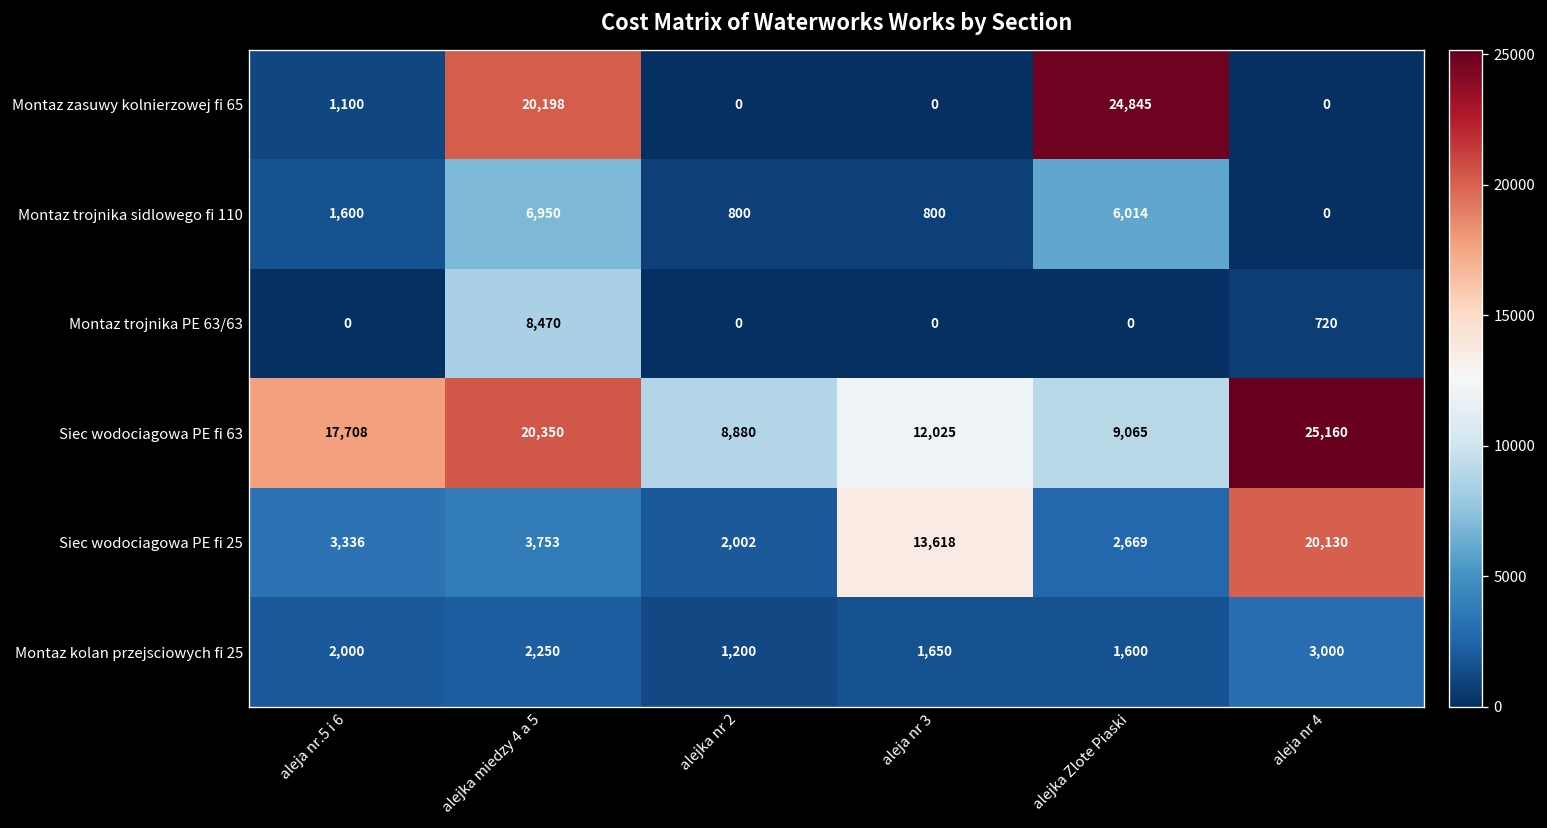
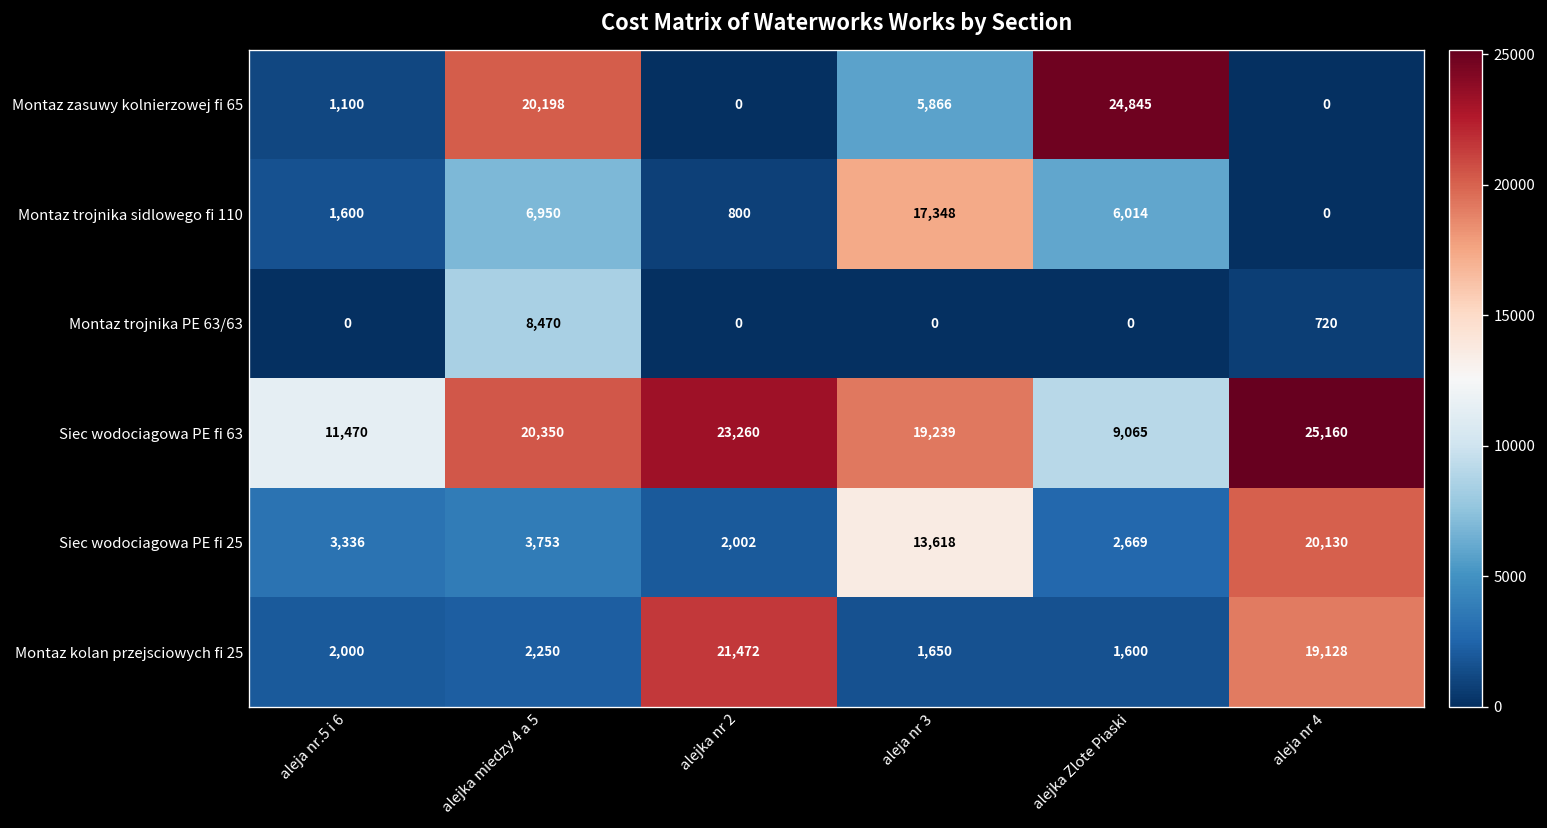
  {
    "Montaz zasuwy kolnierzowej fi 65": {
      "aleja nr.5 i 6": "1,100",
      "alejka miedzy 4 a 5": "20,198",
      "alejka nr 2": "0",
-     "aleja nr 3": "0",
+     "aleja nr 3": "5,866",
      "alejka Zlote Piaski": "24,845",
      "aleja nr 4": "0"
    },
    "Montaz trojnika sidlowego fi 110": {
      "aleja nr.5 i 6": "1,600",
      "alejka miedzy 4 a 5": "6,950",
      "alejka nr 2": "800",
-     "aleja nr 3": "800",
+     "aleja nr 3": "17,348",
      "alejka Zlote Piaski": "6,014",
      "aleja nr 4": "0"
    },
    "Montaz trojnika PE 63/63": {
      "aleja nr.5 i 6": "0",
      "alejka miedzy 4 a 5": "8,470",
      "alejka nr 2": "0",
      "aleja nr 3": "0",
      "alejka Zlote Piaski": "0",
      "aleja nr 4": "720"
    },
    "Siec wodociagowa PE fi 63": {
-     "aleja nr.5 i 6": "17,708",
+     "aleja nr.5 i 6": "11,470",
      "alejka miedzy 4 a 5": "20,350",
-     "alejka nr 2": "8,880",
-     "aleja nr 3": "12,025",
+     "alejka nr 2": "23,260",
+     "aleja nr 3": "19,239",
      "alejka Zlote Piaski": "9,065",
      "aleja nr 4": "25,160"
    },
    "Siec wodociagowa PE fi 25": {
      "aleja nr.5 i 6": "3,336",
      "alejka miedzy 4 a 5": "3,753",
      "alejka nr 2": "2,002",
      "aleja nr 3": "13,618",
      "alejka Zlote Piaski": "2,669",
      "aleja nr 4": "20,130"
    },
    "Montaz kolan przejsciowych fi 25": {
      "aleja nr.5 i 6": "2,000",
      "alejka miedzy 4 a 5": "2,250",
-     "alejka nr 2": "1,200",
+     "alejka nr 2": "21,472",
      "aleja nr 3": "1,650",
      "alejka Zlote Piaski": "1,600",
-     "aleja nr 4": "3,000"
+     "aleja nr 4": "19,128"
    }
  }
